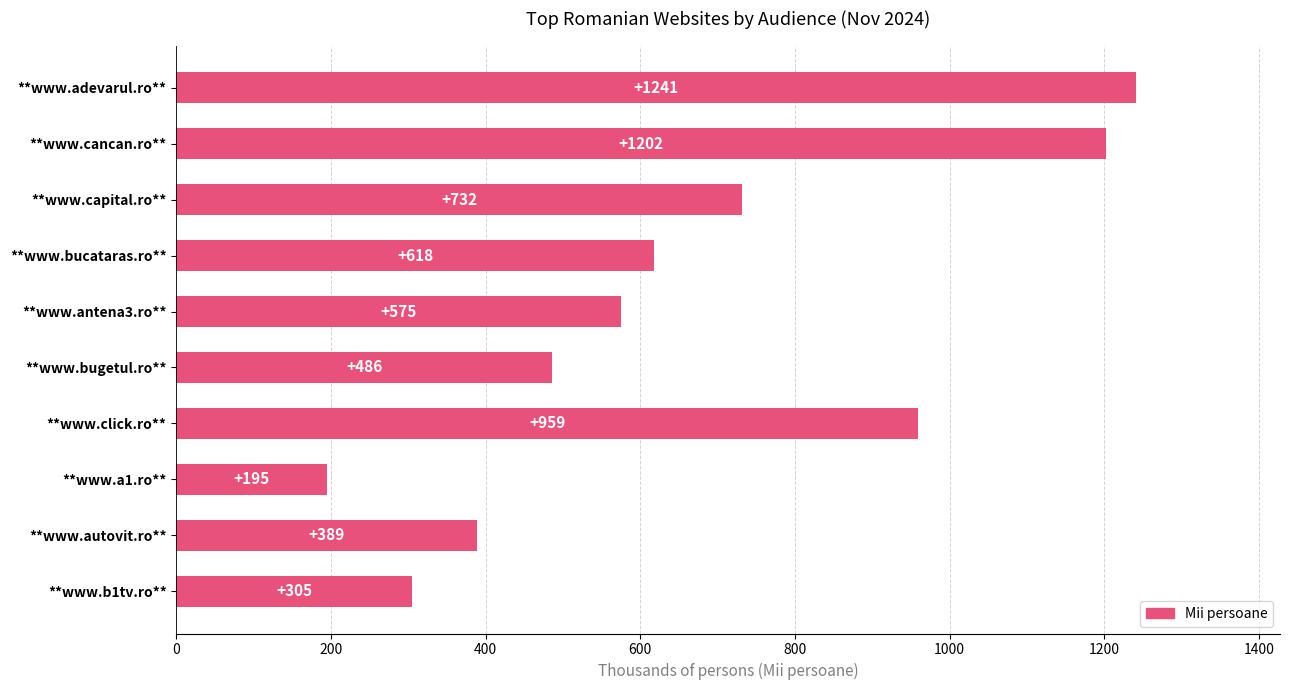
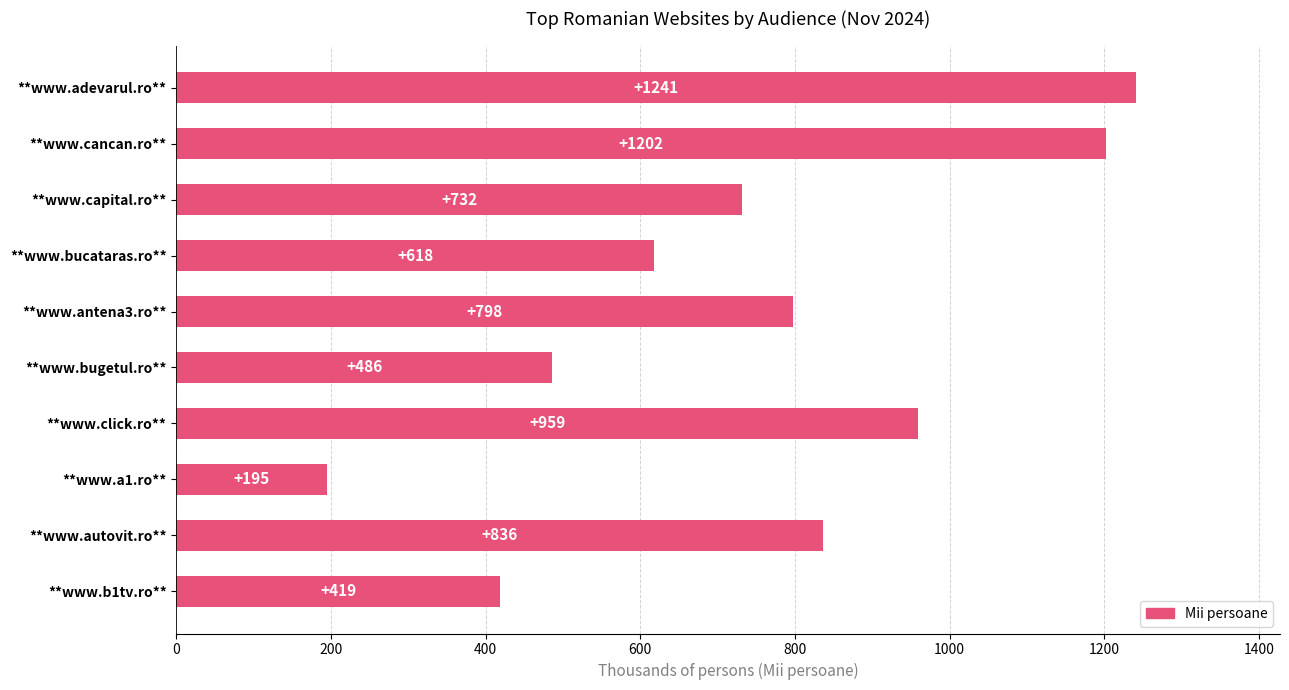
  {
    "**www.adevarul.ro**": "+1241",
    "**www.cancan.ro**": "+1202",
    "**www.capital.ro**": "+732",
    "**www.bucataras.ro**": "+618",
-   "**www.antena3.ro**": "+575",
+   "**www.antena3.ro**": "+798",
    "**www.bugetul.ro**": "+486",
    "**www.click.ro**": "+959",
    "**www.a1.ro**": "+195",
-   "**www.autovit.ro**": "+389",
-   "**www.b1tv.ro**": "+305"
+   "**www.autovit.ro**": "+836",
+   "**www.b1tv.ro**": "+419"
  }
